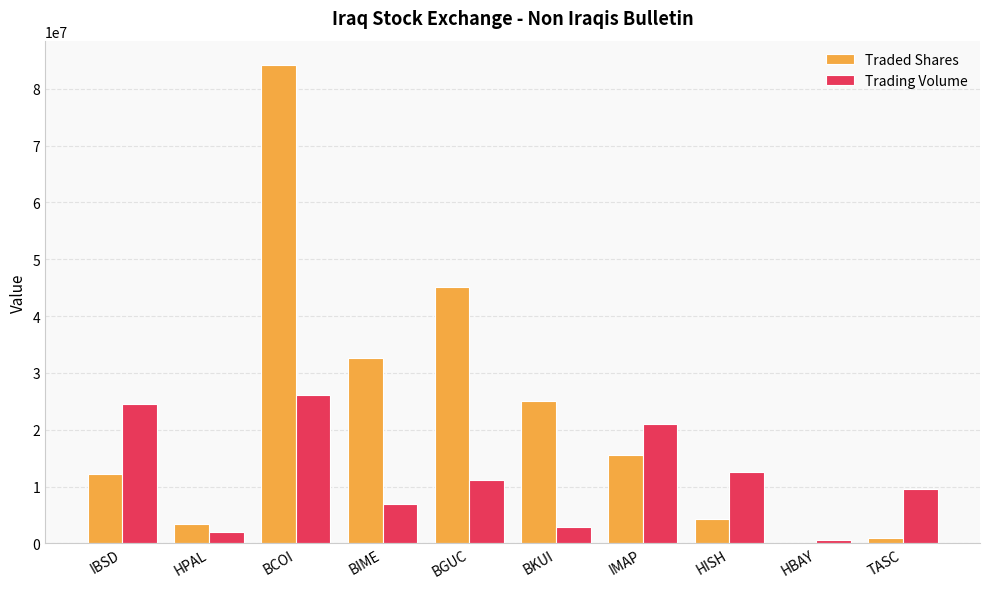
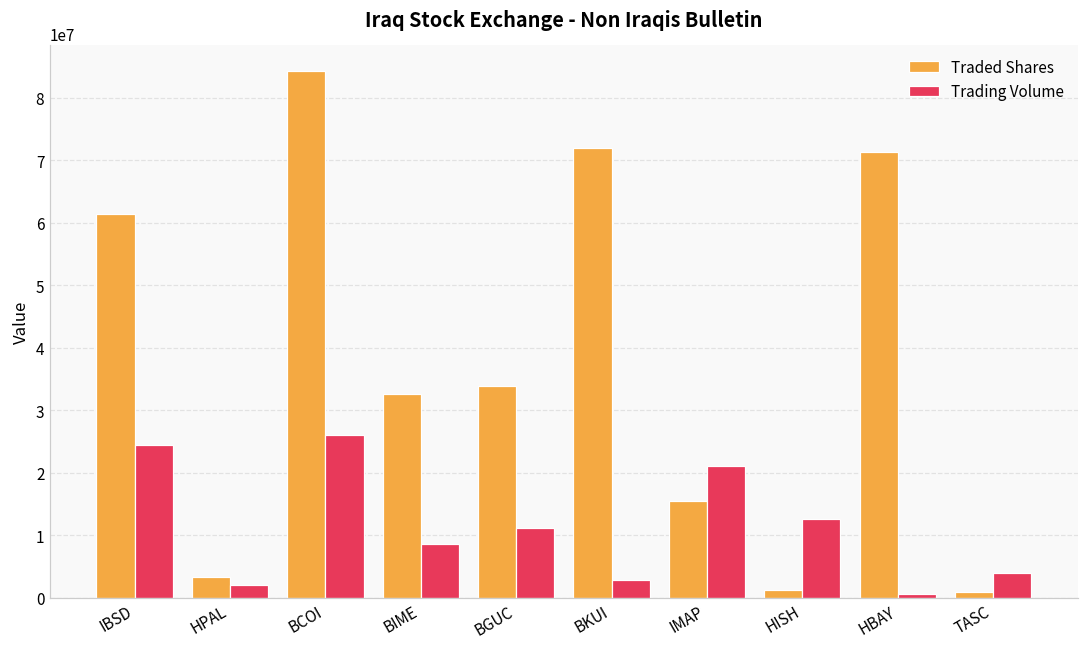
  {
    "Traded Shares": {
-     "IBSD": 12000000,
+     "IBSD": 61000000,
      "HPAL": 3000000,
      "BCOI": 84000000,
      "BIME": 33000000,
-     "BGUC": 45000000,
-     "BKUI": 25000000,
+     "BGUC": 34000000,
+     "BKUI": 72000000,
      "IMAP": 16000000,
-     "HISH": 4000000,
-     "HBAY": 0,
+     "HISH": 1000000,
+     "HBAY": 71000000,
      "TASC": 1000000
    },
    "Trading Volume": {
      "IBSD": 24000000,
      "HPAL": 2000000,
      "BCOI": 26000000,
-     "BIME": 7000000,
+     "BIME": 9000000,
      "BGUC": 11000000,
      "BKUI": 3000000,
      "IMAP": 21000000,
      "HISH": 13000000,
      "HBAY": 1000000,
-     "TASC": 10000000
+     "TASC": 4000000
    }
  }
